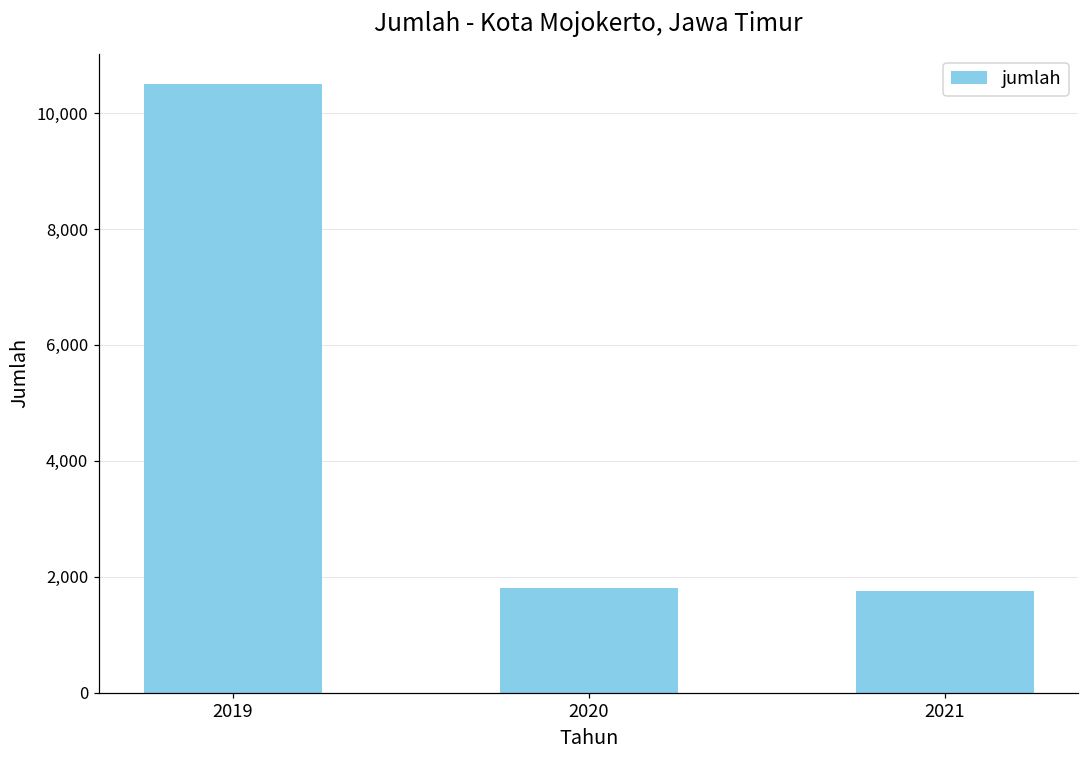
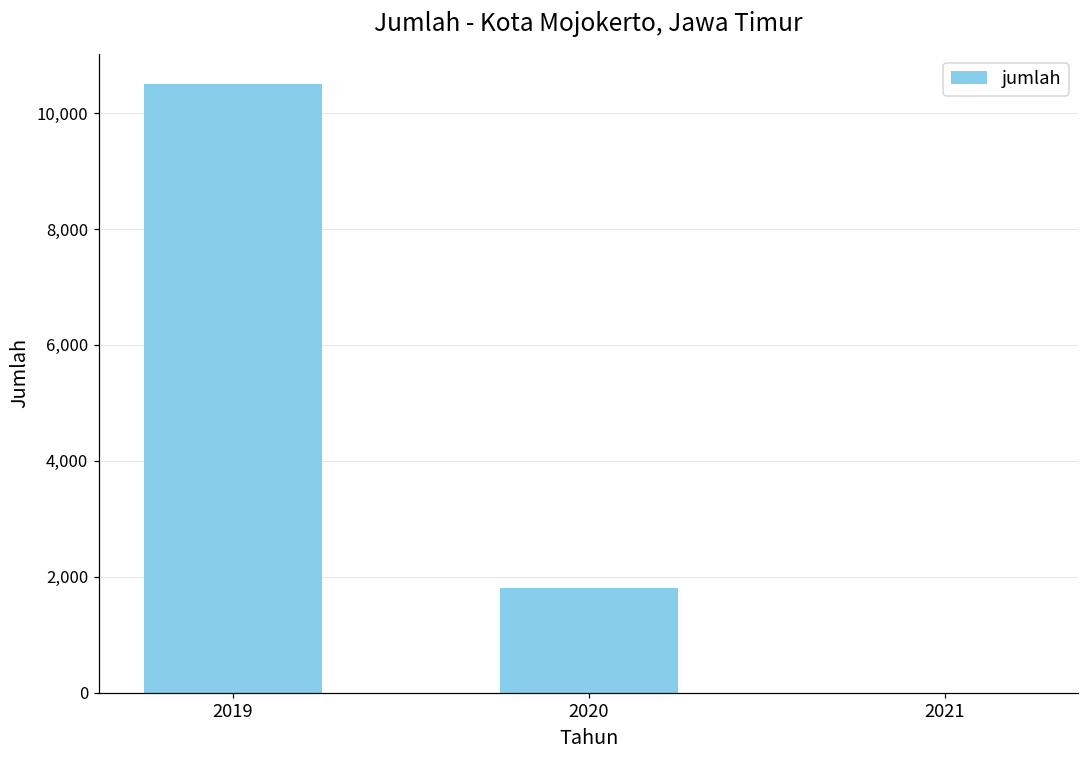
  {
    "2019": "10,500",
    "2020": "1,800",
-   "2021": "1,800"
+   "2021": "0"
  }
